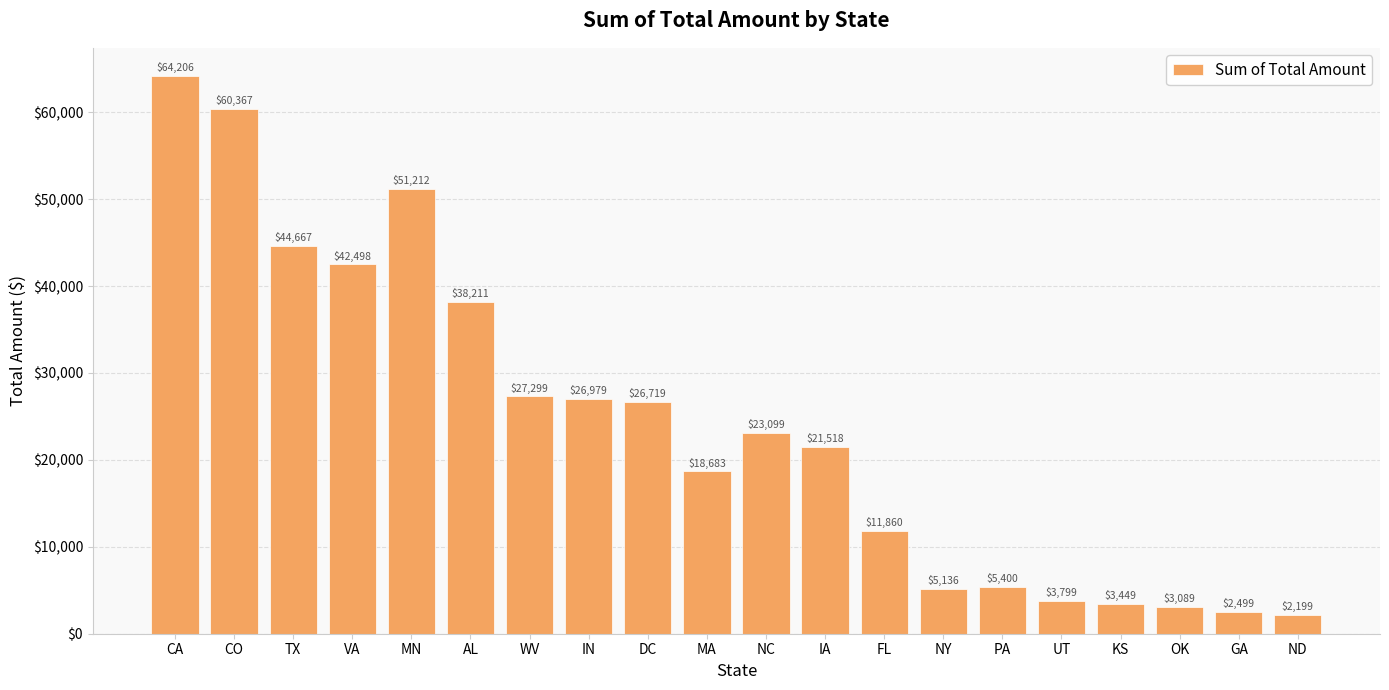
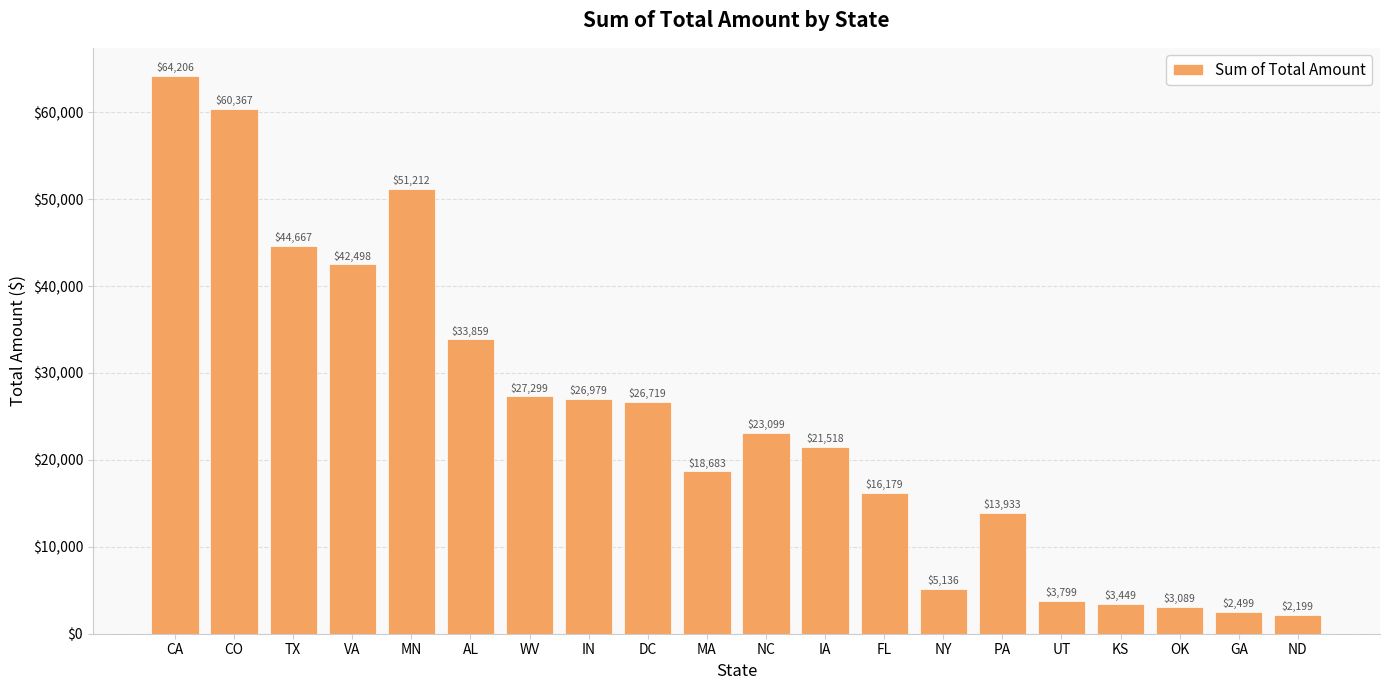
  {
    "CA": "$64,206",
    "CO": "$60,367",
    "TX": "$44,667",
    "VA": "$42,498",
    "MN": "$51,212",
-   "AL": "$38,211",
+   "AL": "$33,859",
    "WV": "$27,299",
    "IN": "$26,979",
    "DC": "$26,719",
    "MA": "$18,683",
    "NC": "$23,099",
    "IA": "$21,518",
-   "FL": "$11,860",
+   "FL": "$16,179",
    "NY": "$5,136",
-   "PA": "$5,400",
+   "PA": "$13,933",
    "UT": "$3,799",
    "KS": "$3,449",
    "OK": "$3,089",
    "GA": "$2,499",
    "ND": "$2,199"
  }
